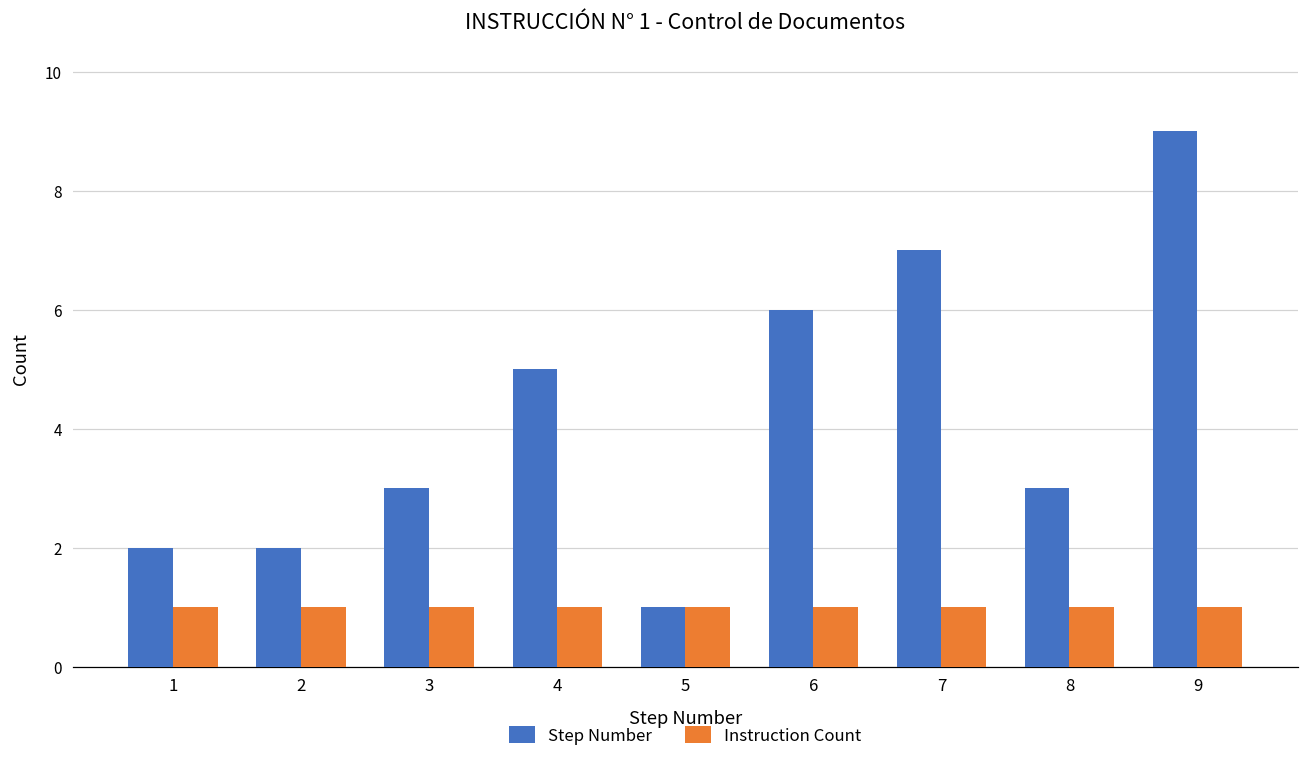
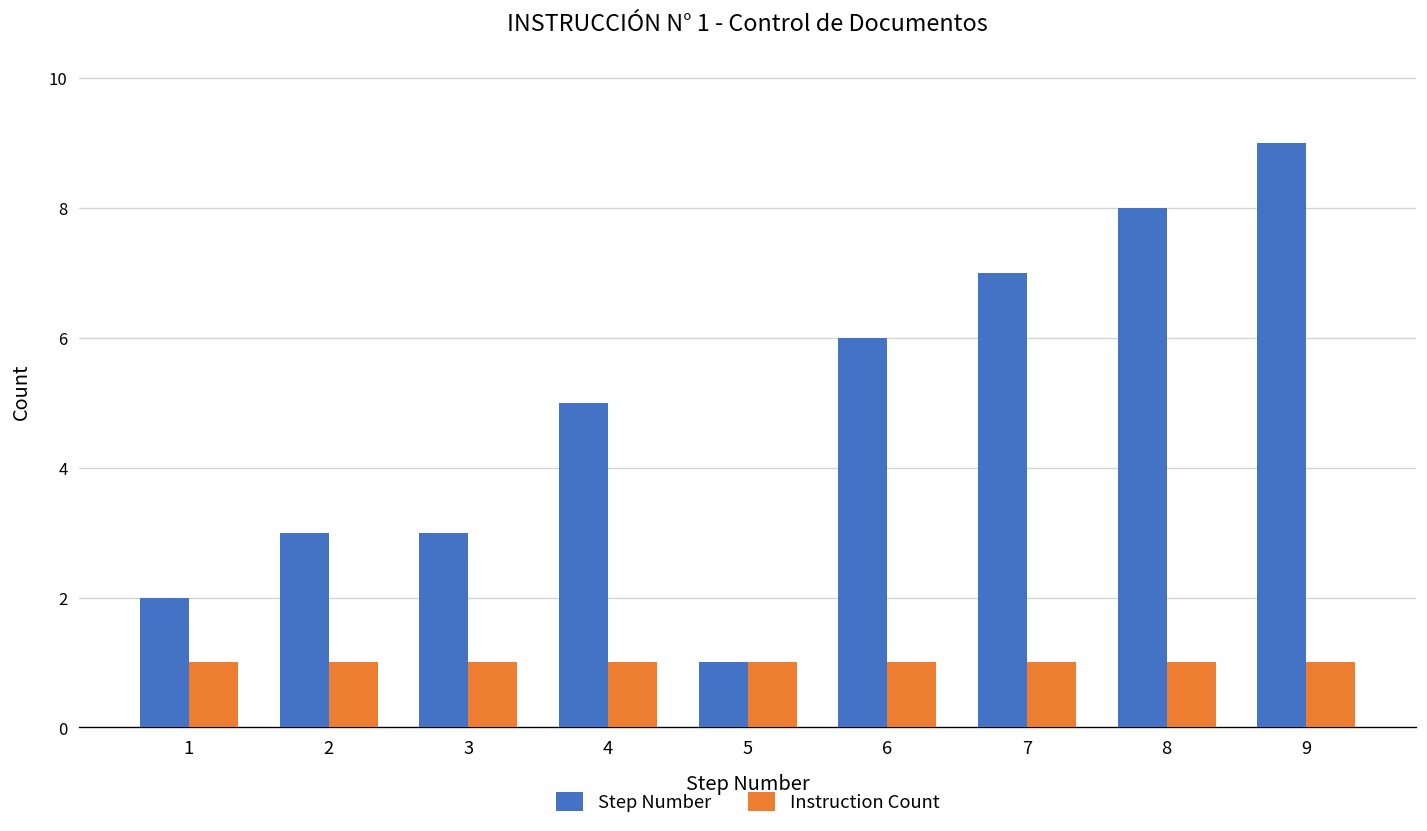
  {
    "Step Number": {
      "1": 2,
-     "2": 2,
+     "2": 3,
      "3": 3,
      "4": 5,
      "5": 1,
      "6": 6,
      "7": 7,
-     "8": 3,
+     "8": 8,
      "9": 9
    },
    "Instruction Count": {
      "1": 1,
      "2": 1,
      "3": 1,
      "4": 1,
      "5": 1,
      "6": 1,
      "7": 1,
      "8": 1,
      "9": 1
    }
  }
